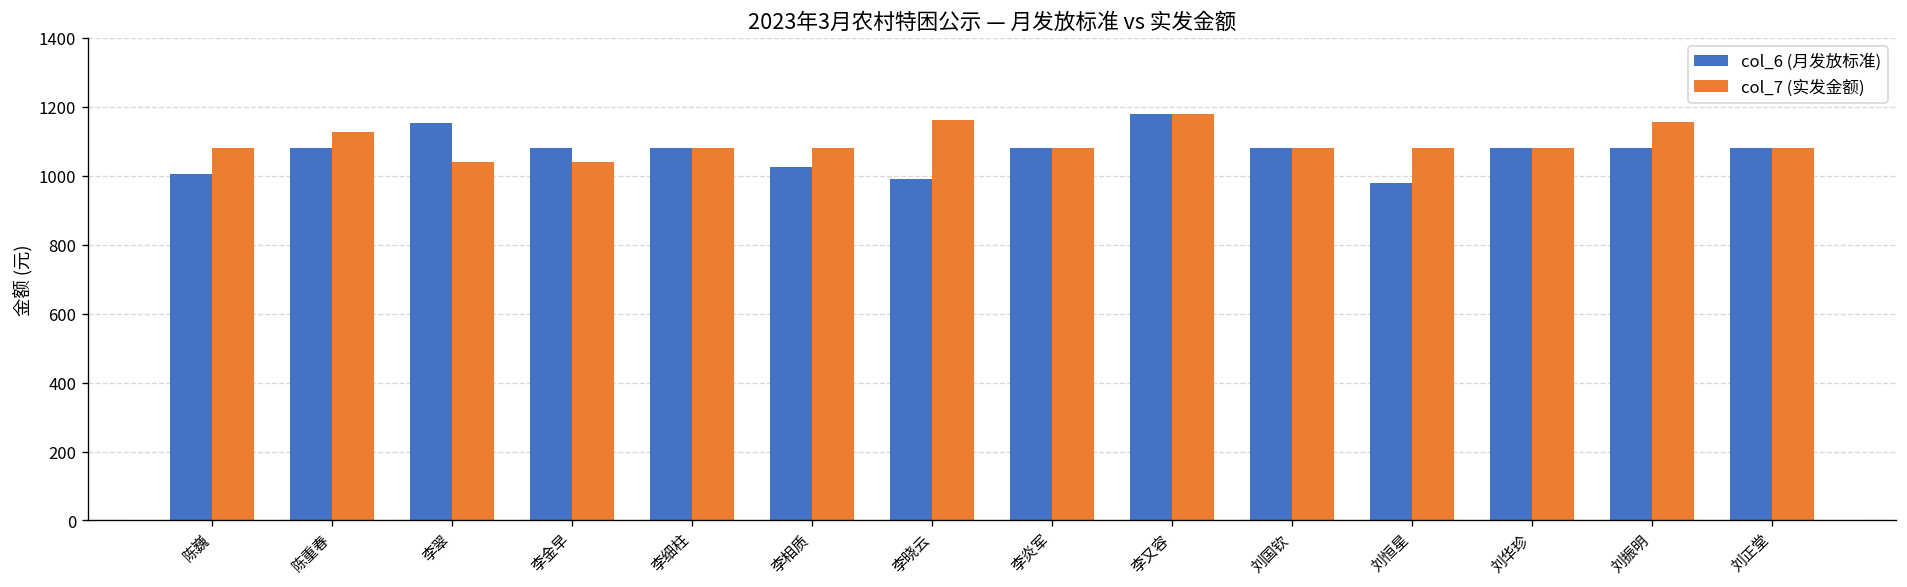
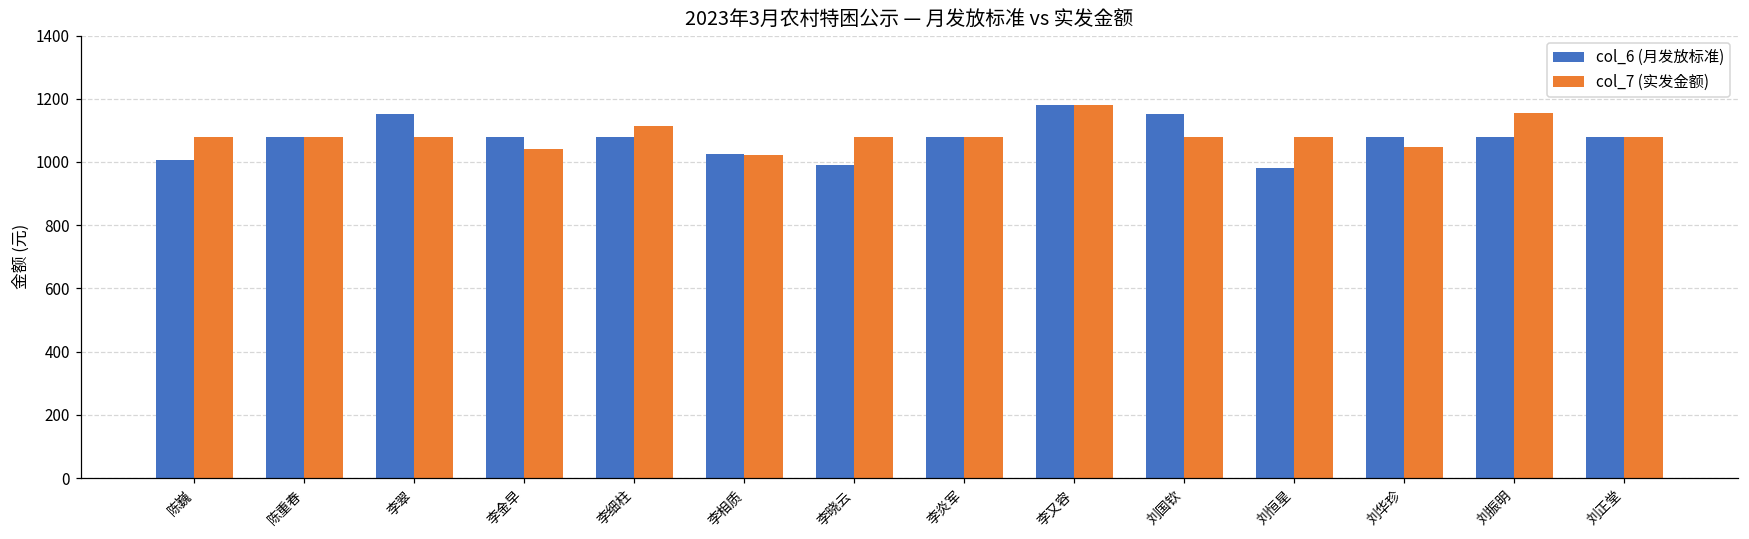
  {
    "col_6 (月发放标准)": {
      "陈巍": 1010,
      "陈重春": 1080,
      "李翠": 1150,
      "李金早": 1080,
      "李细柱": 1080,
      "李相质": 1030,
      "李晓云": 990,
      "李炎军": 1080,
      "李又容": 1180,
-     "刘国钦": 1080,
+     "刘国钦": 1150,
      "刘恒星": 980,
      "刘华珍": 1080,
      "刘振明": 1080,
      "刘正堂": 1080
    },
    "col_7 (实发金额)": {
      "陈巍": 1080,
-     "陈重春": 1130,
-     "李翠": 1040,
+     "陈重春": 1080,
+     "李翠": 1080,
      "李金早": 1040,
-     "李细柱": 1080,
-     "李相质": 1080,
-     "李晓云": 1160,
+     "李细柱": 1110,
+     "李相质": 1020,
+     "李晓云": 1080,
      "李炎军": 1080,
      "李又容": 1180,
      "刘国钦": 1080,
      "刘恒星": 1080,
-     "刘华珍": 1080,
+     "刘华珍": 1050,
      "刘振明": 1160,
      "刘正堂": 1080
    }
  }
